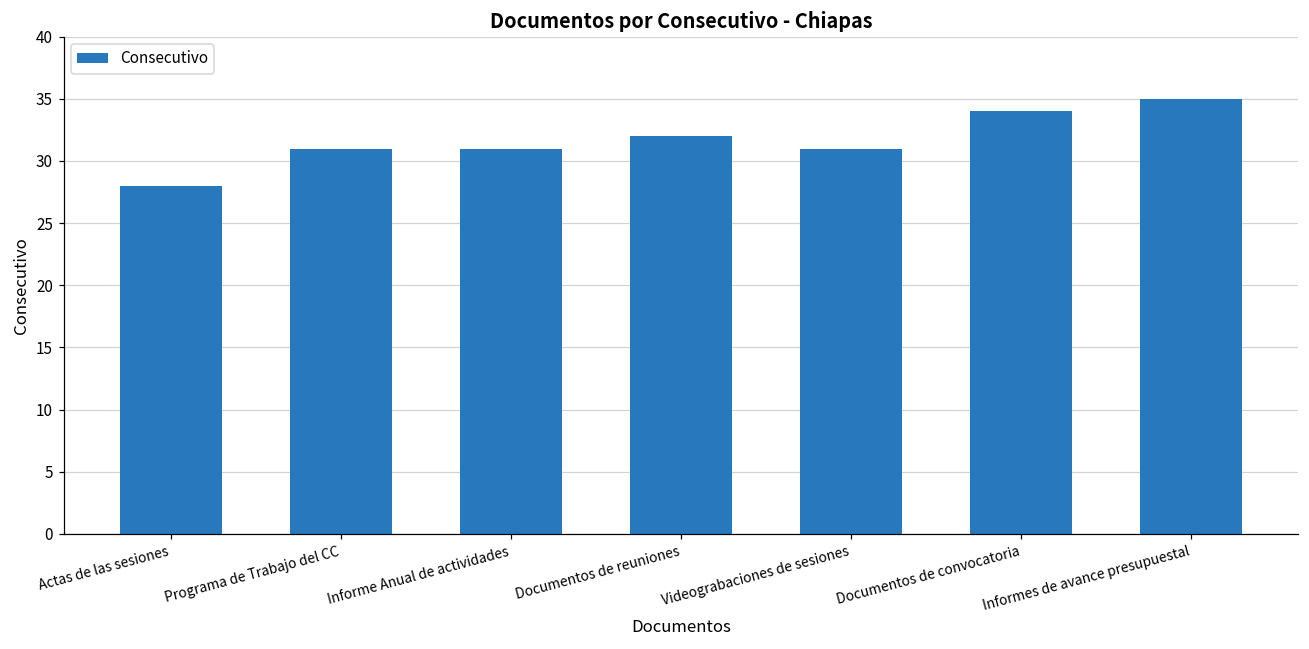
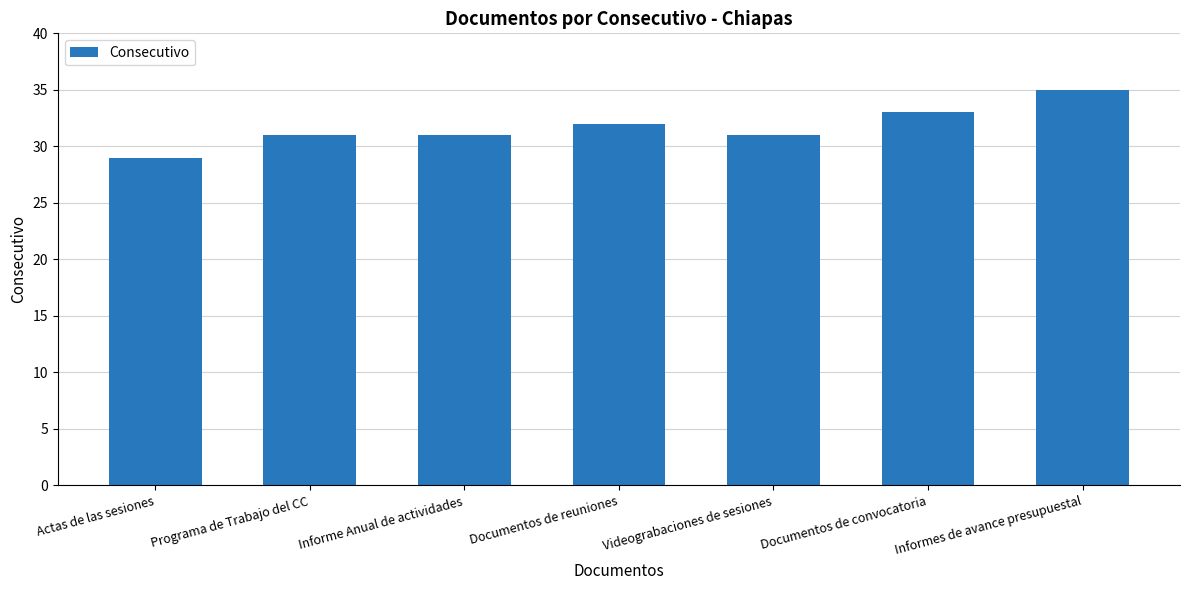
  {
-   "Actas de las sesiones": 28,
+   "Actas de las sesiones": 29,
    "Programa de Trabajo del CC": 31,
    "Informe Anual de actividades": 31,
    "Documentos de reuniones": 32,
    "Videograbaciones de sesiones": 31,
-   "Documentos de convocatoria": 34,
+   "Documentos de convocatoria": 33,
    "Informes de avance presupuestal": 35
  }
